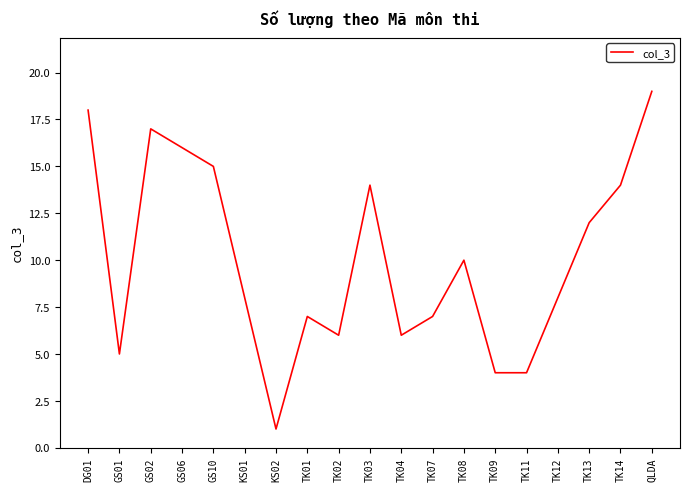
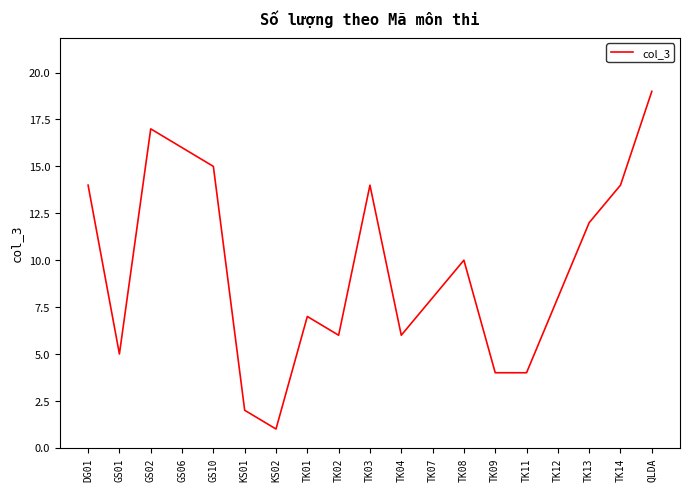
  {
-   "DG01": 18,
+   "DG01": 14,
    "GS01": 5,
    "GS02": 17,
    "GS06": 16,
    "GS10": 15,
-   "KS01": 8,
+   "KS01": 2,
    "KS02": 1,
    "TK01": 7,
    "TK02": 6,
    "TK03": 14,
    "TK04": 6,
-   "TK07": 7,
+   "TK07": 8,
    "TK08": 10,
    "TK09": 4,
    "TK11": 4,
    "TK12": 8,
    "TK13": 12,
    "TK14": 14,
    "QLDA": 19
  }
